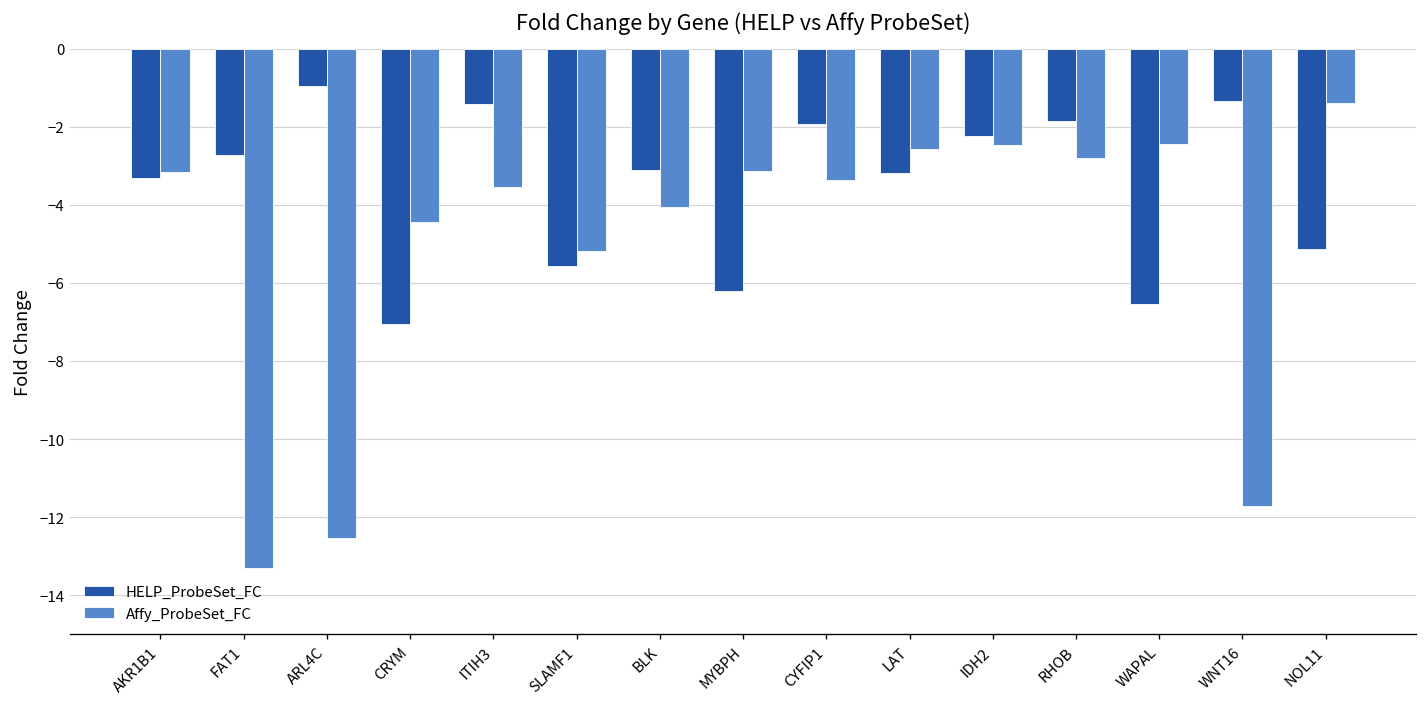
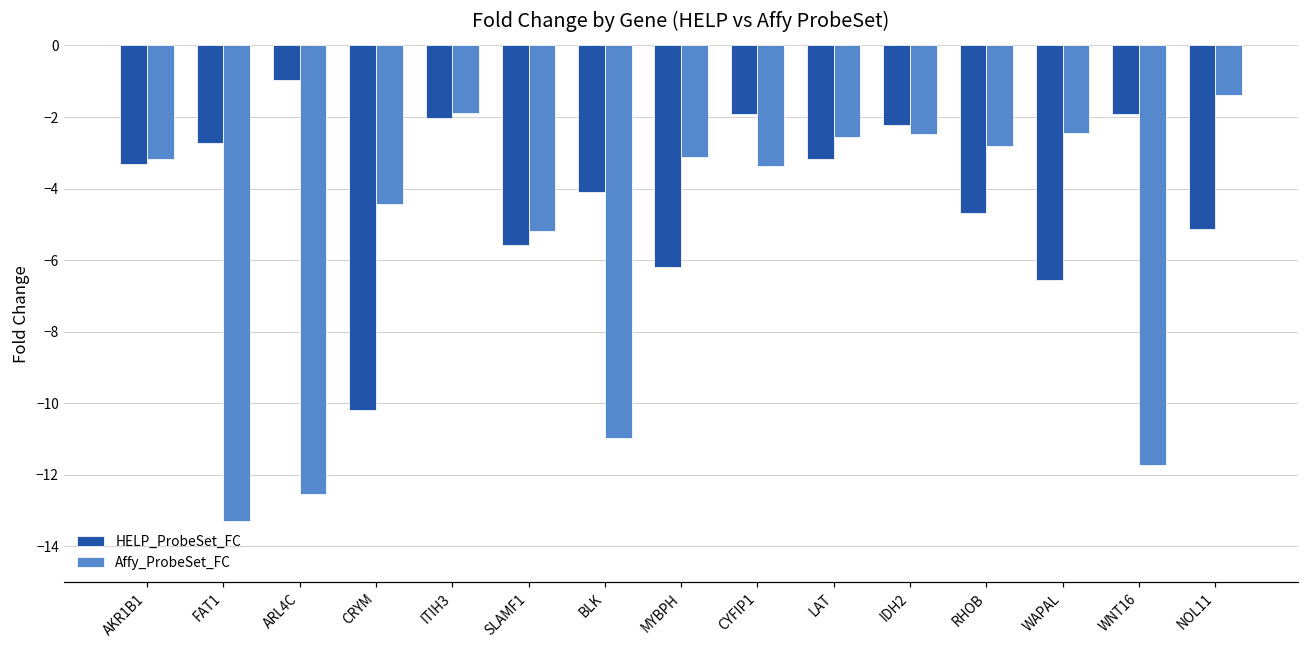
  {
    "HELP_ProbeSet_FC": {
      "AKR1B1": -3.3,
      "FAT1": -2.7,
      "ARL4C": -1.0,
-     "CRYM": -7.0,
-     "ITIH3": -1.4,
+     "CRYM": -10.2,
+     "ITIH3": -2.0,
      "SLAMF1": -5.6,
-     "BLK": -3.1,
+     "BLK": -4.1,
      "MYBPH": -6.2,
      "CYFIP1": -1.9,
      "LAT": -3.2,
      "IDH2": -2.2,
-     "RHOB": -1.8,
+     "RHOB": -4.7,
      "WAPAL": -6.6,
-     "WNT16": -1.3,
+     "WNT16": -1.9,
      "NOL11": -5.1
    },
    "Affy_ProbeSet_FC": {
      "AKR1B1": -3.2,
      "FAT1": -13.3,
      "ARL4C": -12.5,
      "CRYM": -4.4,
-     "ITIH3": -3.5,
+     "ITIH3": -1.9,
      "SLAMF1": -5.2,
-     "BLK": -4.1,
+     "BLK": -11.0,
      "MYBPH": -3.1,
      "CYFIP1": -3.4,
      "LAT": -2.6,
      "IDH2": -2.5,
      "RHOB": -2.8,
      "WAPAL": -2.4,
      "WNT16": -11.7,
      "NOL11": -1.4
    }
  }
